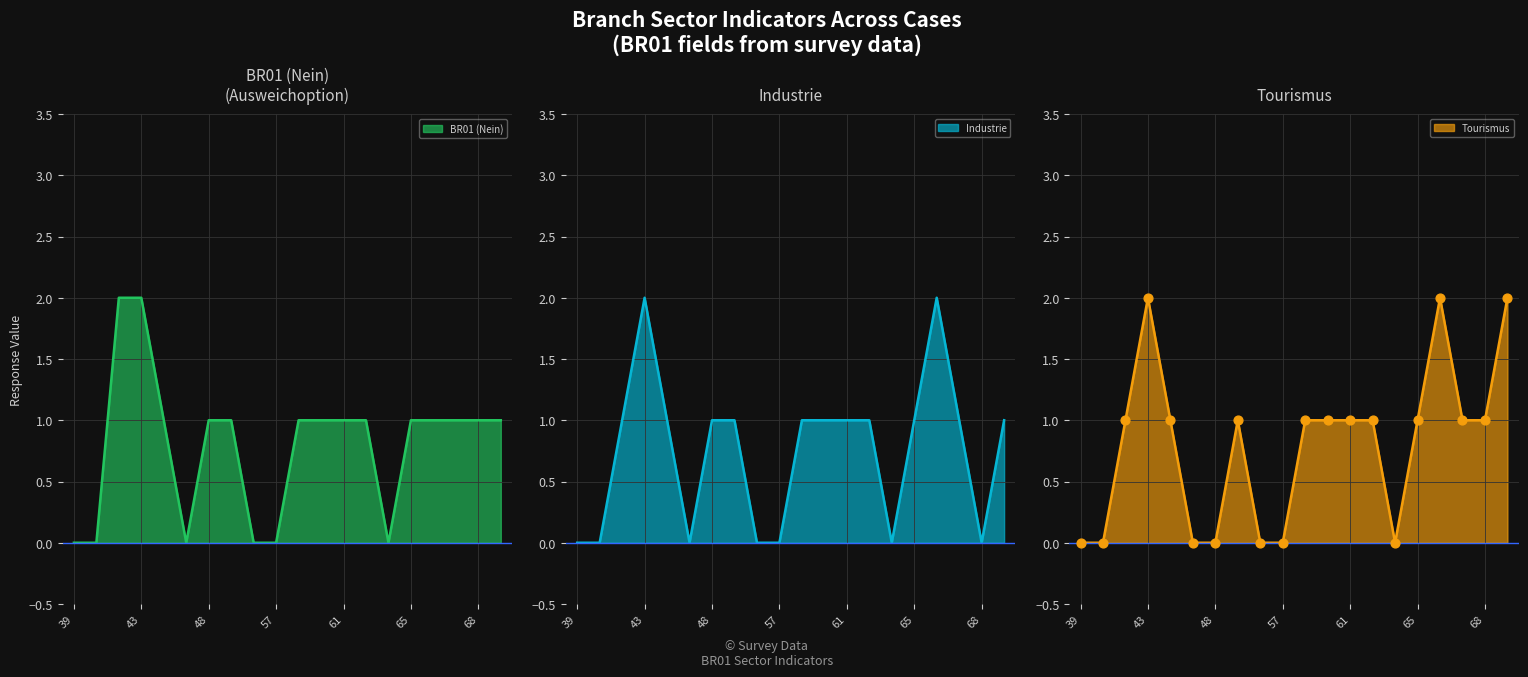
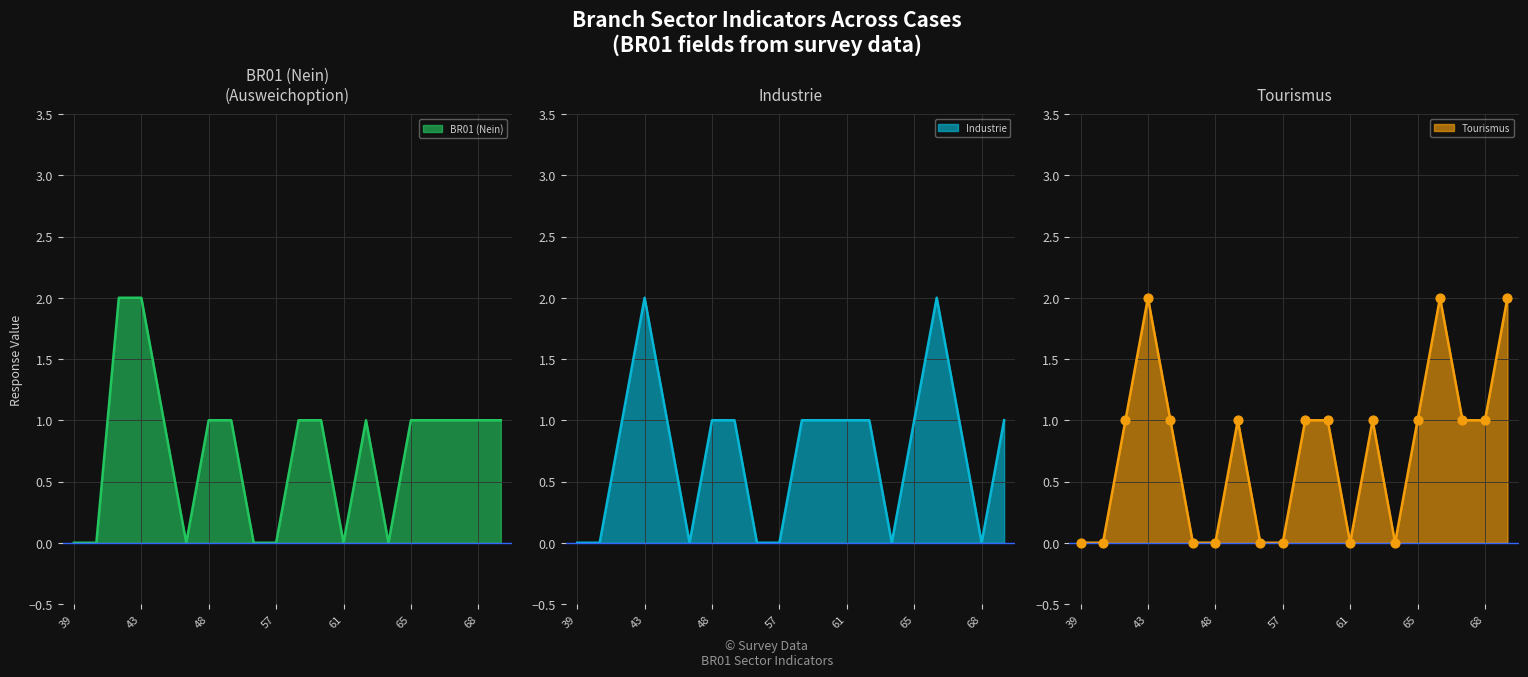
  {
    "BR01 (Nein) (Ausweichoption)": {
      "39": 0,
      "43": 2,
      "48": 1,
      "57": 0,
-     "61": 1,
+     "61": 0,
      "65": 1,
      "68": 1
    },
    "Industrie": {
      "39": 0.00,
      "43": 2.00,
      "48": 1.00,
      "57": 0.00,
      "61": 1.00,
      "65": 1.00,
      "68": 0.00
    },
    "Tourismus": {
      "39": 0,
      "43": 2,
      "48": 0,
      "57": 0,
-     "61": 1,
+     "61": 0,
      "65": 1,
      "68": 1
    }
  }
